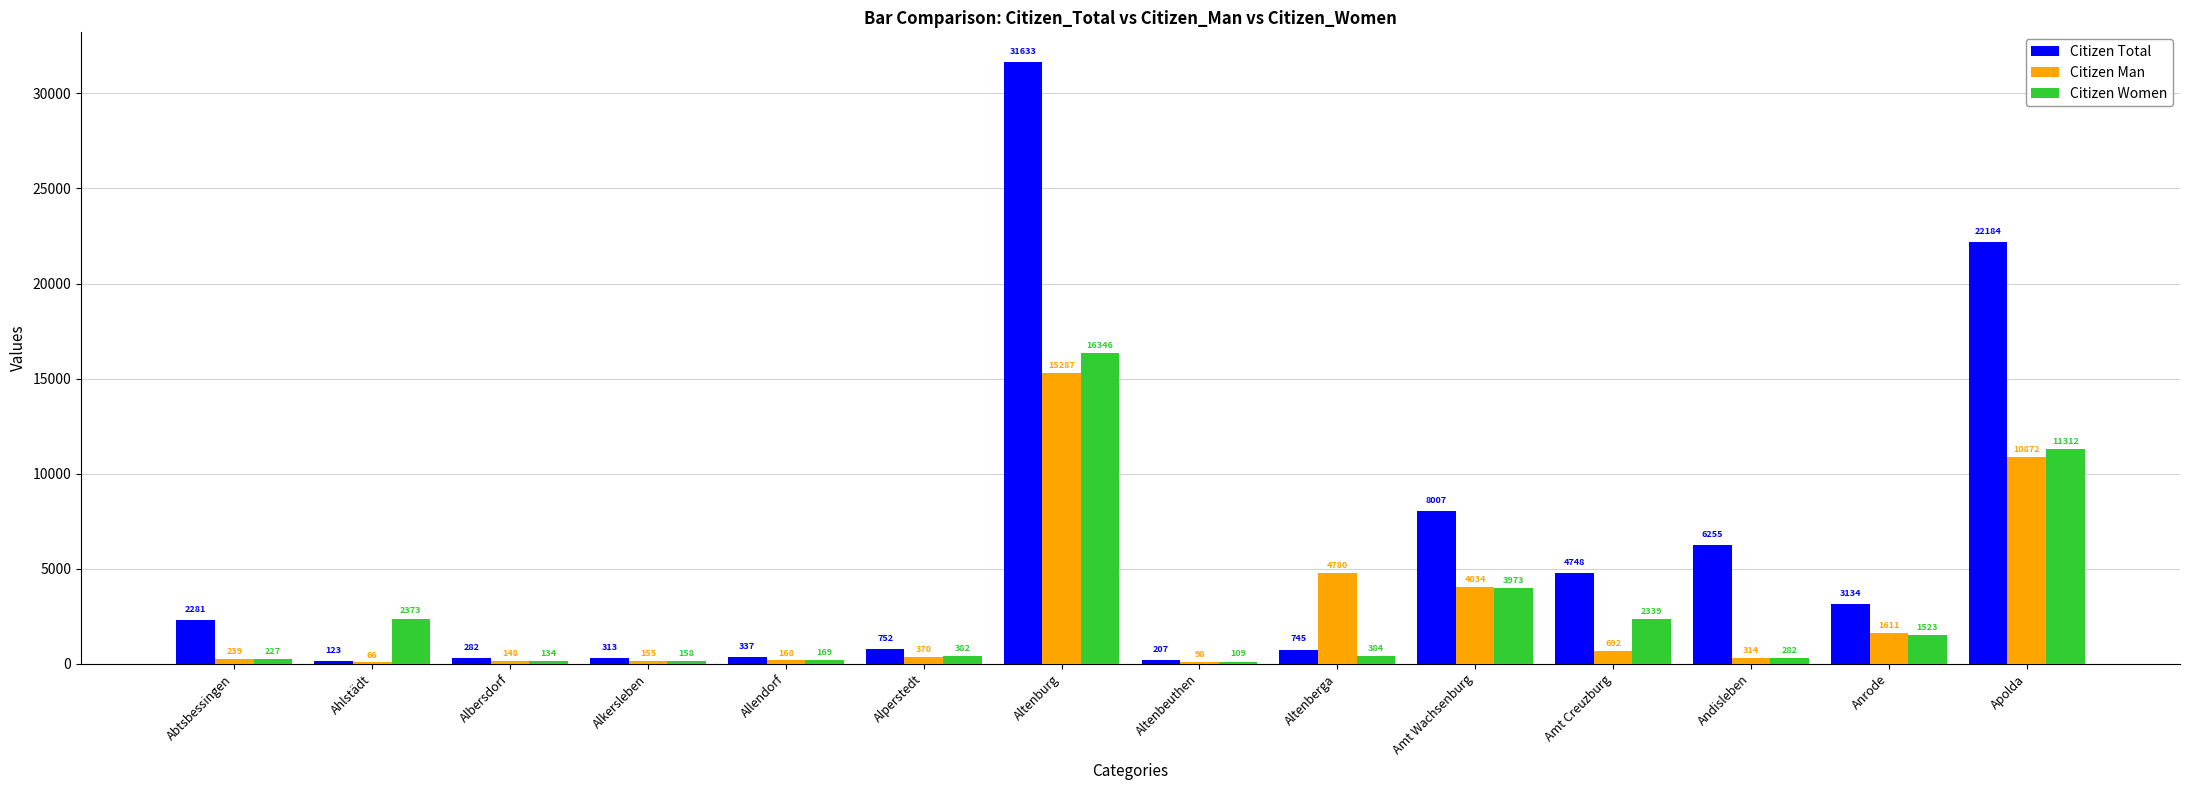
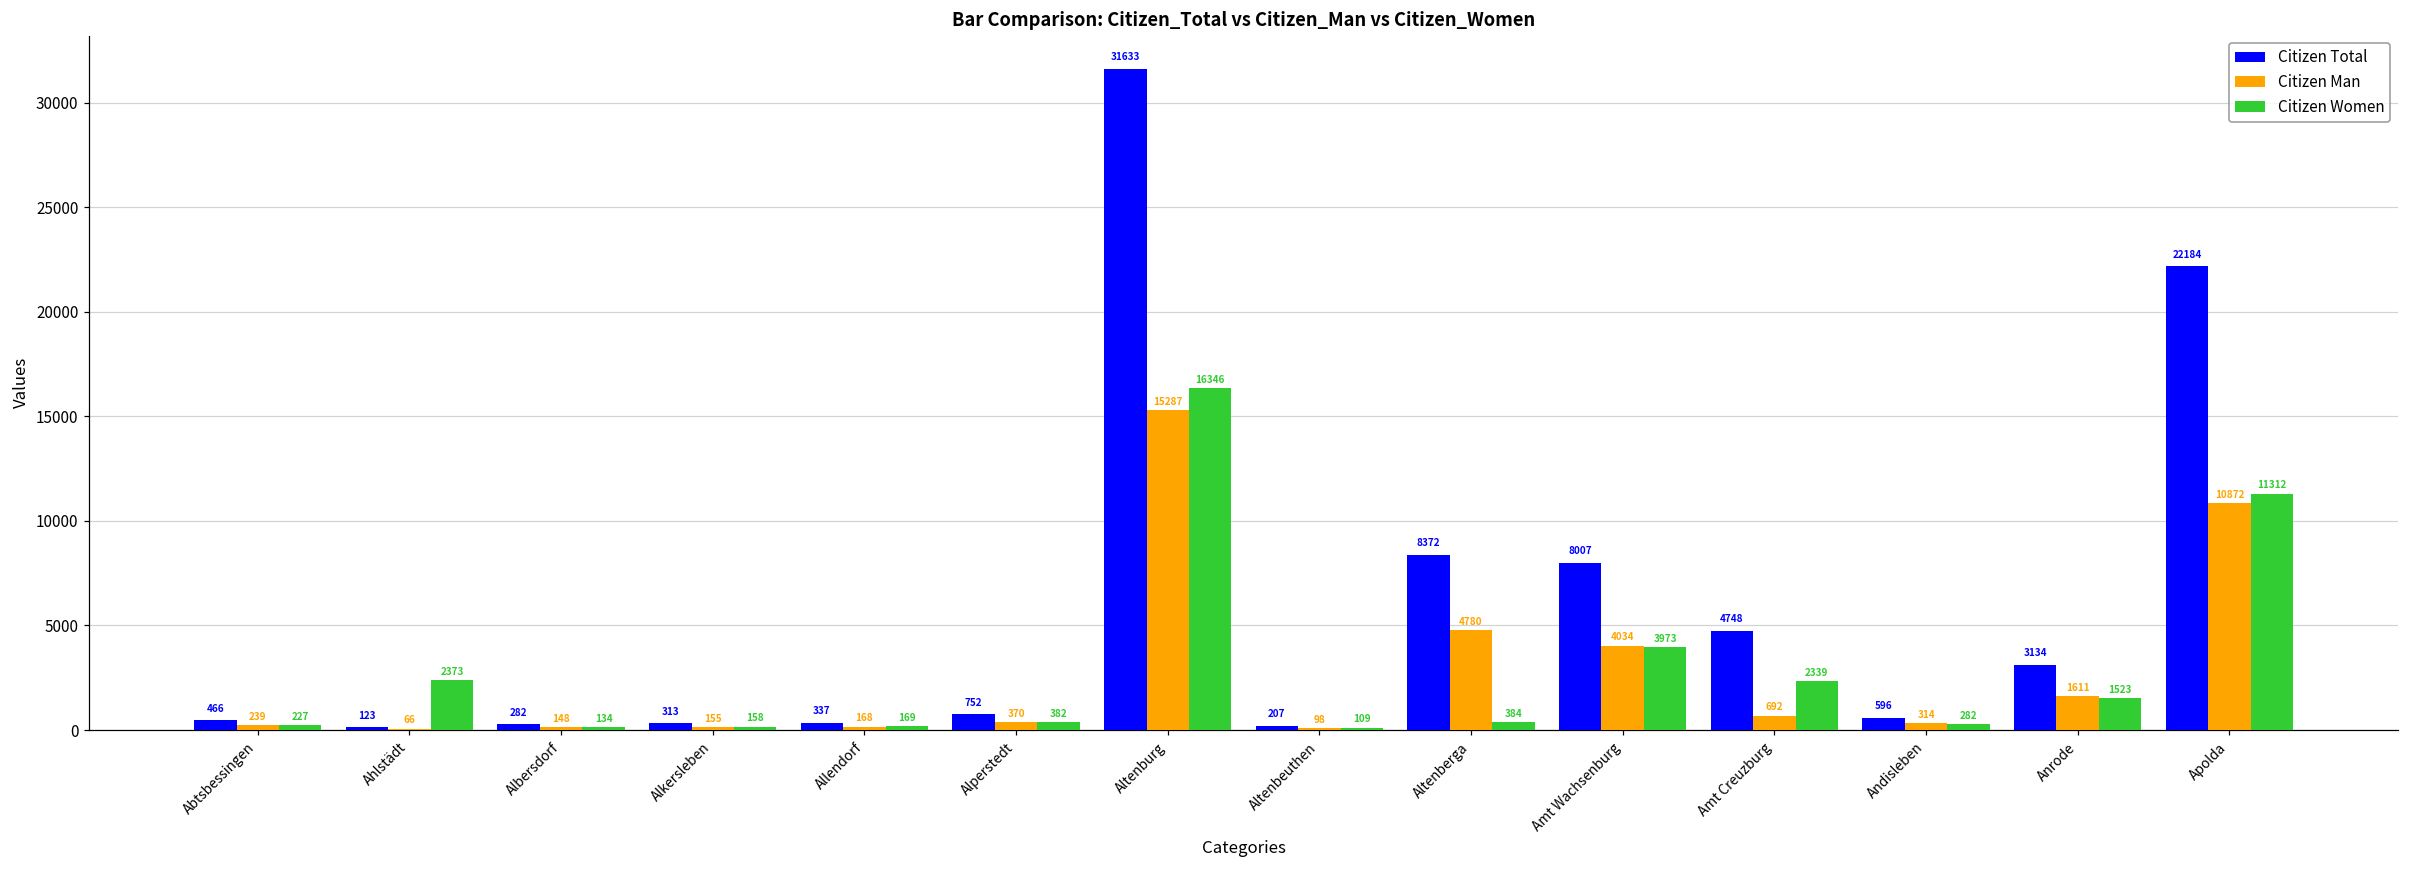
  {
    "Citizen Total": {
-     "Abtsbessingen": 2281,
+     "Abtsbessingen": 466,
      "Ahlstädt": 123,
      "Albersdorf": 282,
      "Alkersleben": 313,
      "Allendorf": 337,
      "Alperstedt": 752,
      "Altenburg": 31633,
      "Altenbeuthen": 207,
-     "Altenberga": 745,
+     "Altenberga": 8372,
      "Amt Wachsenburg": 8007,
      "Amt Creuzburg": 4748,
-     "Andisleben": 6255,
+     "Andisleben": 596,
      "Anrode": 3134,
      "Apolda": 22184
    },
    "Citizen Man": {
      "Abtsbessingen": 239,
      "Ahlstädt": 66,
      "Albersdorf": 148,
      "Alkersleben": 155,
      "Allendorf": 168,
      "Alperstedt": 370,
      "Altenburg": 15287,
      "Altenbeuthen": 98,
      "Altenberga": 4780,
      "Amt Wachsenburg": 4034,
      "Amt Creuzburg": 692,
      "Andisleben": 314,
      "Anrode": 1611,
      "Apolda": 10872
    },
    "Citizen Women": {
      "Abtsbessingen": 227,
      "Ahlstädt": 2373,
      "Albersdorf": 134,
      "Alkersleben": 158,
      "Allendorf": 169,
      "Alperstedt": 382,
      "Altenburg": 16346,
      "Altenbeuthen": 109,
      "Altenberga": 384,
      "Amt Wachsenburg": 3973,
      "Amt Creuzburg": 2339,
      "Andisleben": 282,
      "Anrode": 1523,
      "Apolda": 11312
    }
  }
